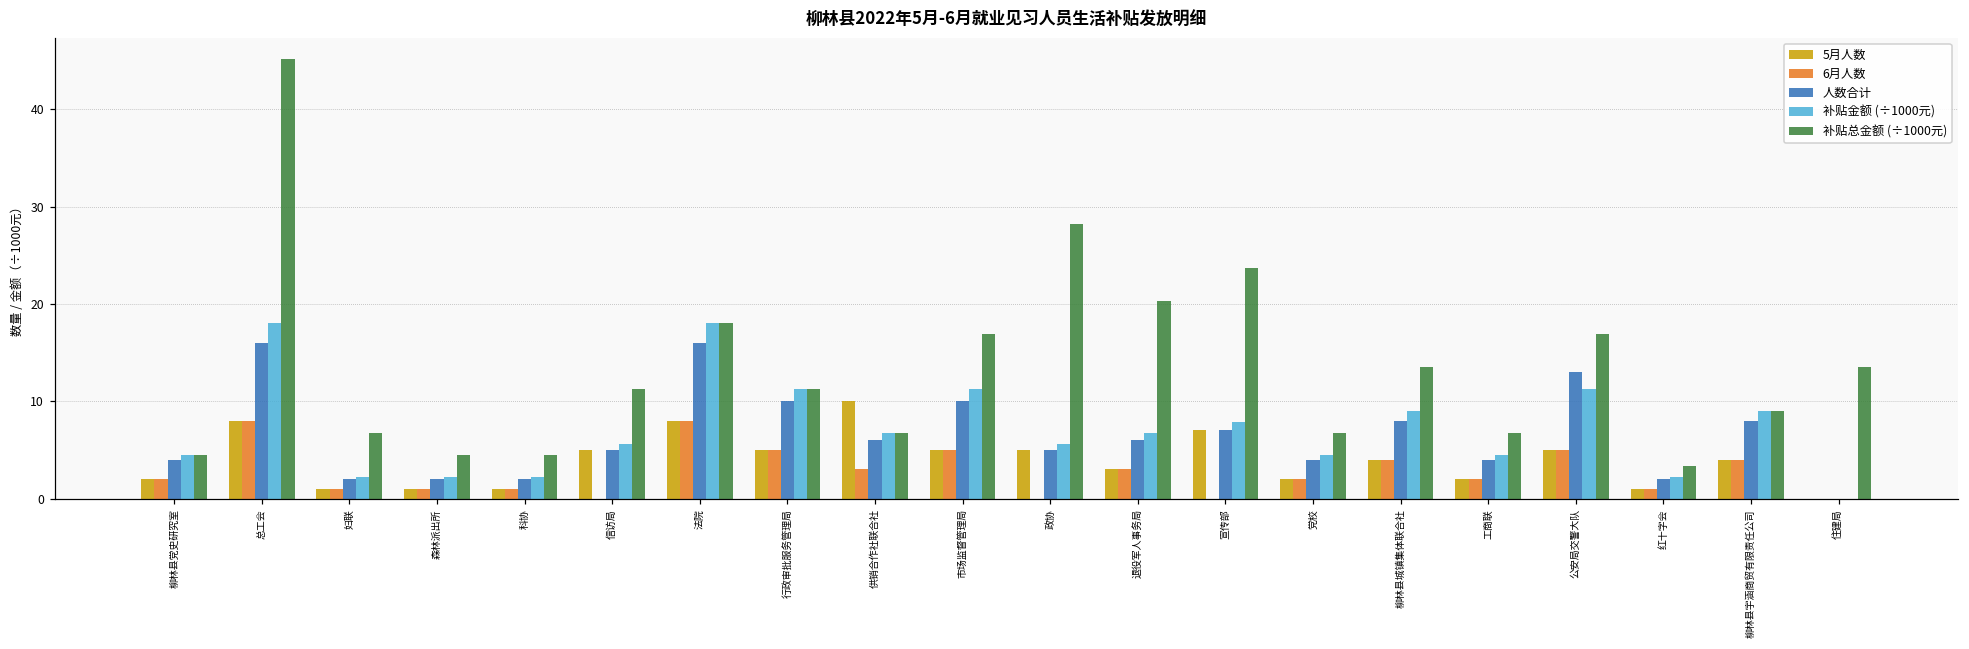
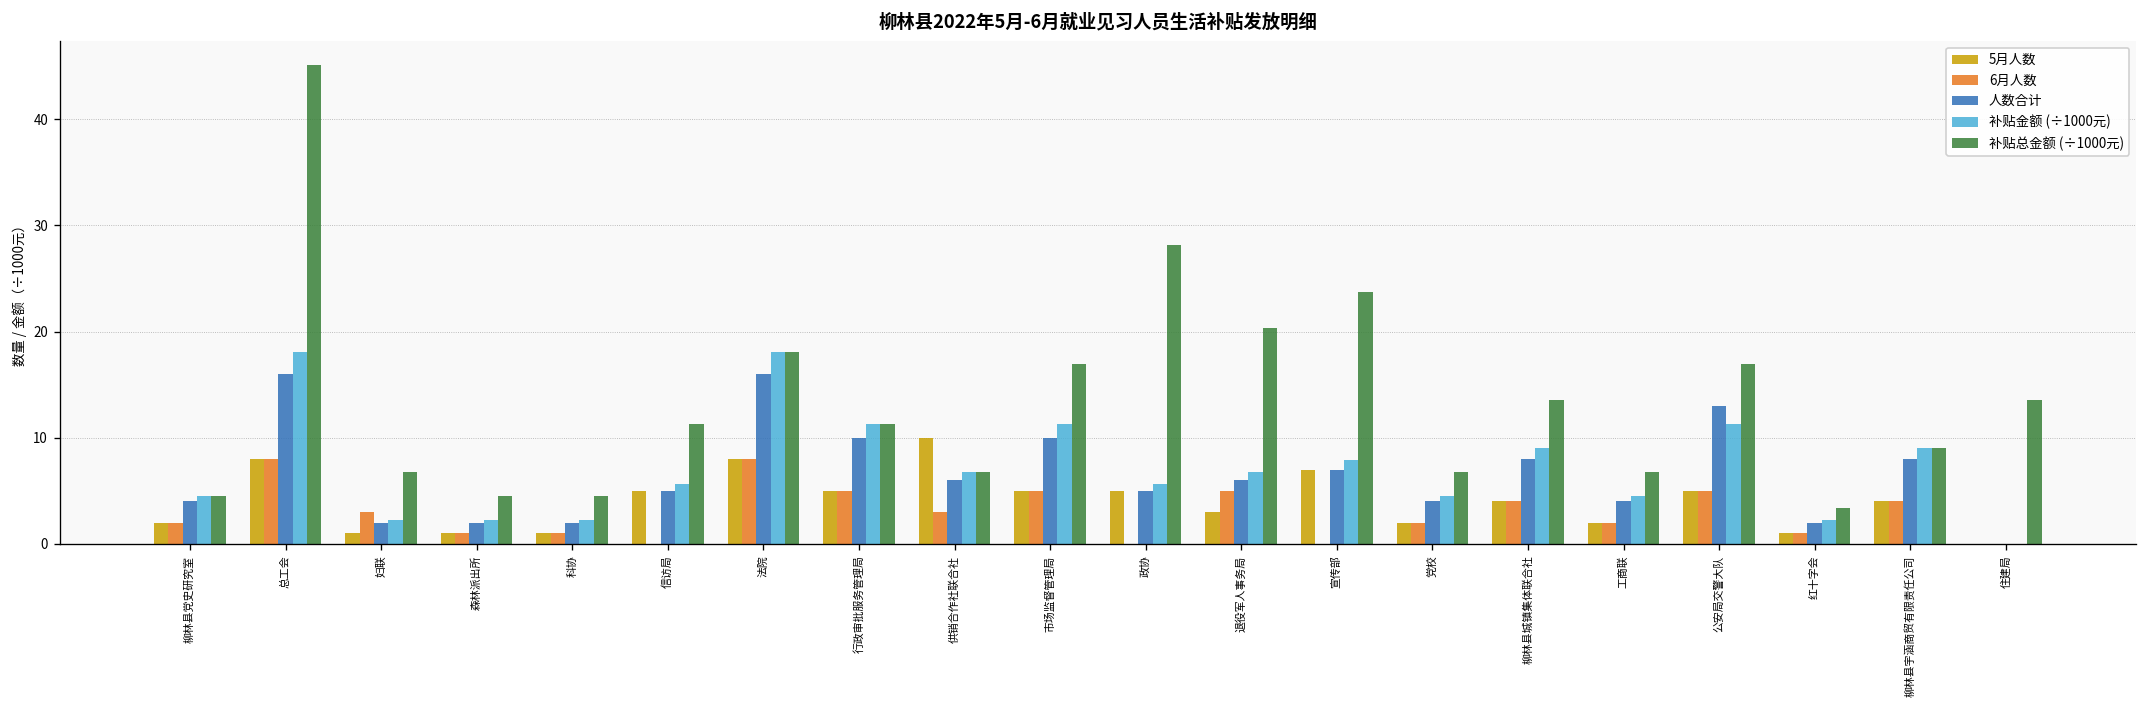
  {
    "5月人数": {
      "柳林县党史研究室": 2,
      "总工会": 8,
      "妇联": 1,
      "森林派出所": 1,
      "科协": 1,
      "信访局": 5,
      "法院": 8,
      "行政审批服务管理局": 5,
      "供销合作社联合社": 10,
      "市场监督管理局": 5,
      "政协": 5,
      "退役军人事务局": 3,
      "宣传部": 7,
      "党校": 2,
      "柳林县城镇集体联合社": 4,
      "工商联": 2,
      "公安局交警大队": 5,
      "红十字会": 1,
      "柳林县宇涵商贸有限责任公司": 4,
      "住建局": 0
    },
    "6月人数": {
      "柳林县党史研究室": 2,
      "总工会": 8,
-     "妇联": 1,
+     "妇联": 3,
      "森林派出所": 1,
      "科协": 1,
      "信访局": 0,
      "法院": 8,
      "行政审批服务管理局": 5,
      "供销合作社联合社": 3,
      "市场监督管理局": 5,
      "政协": 0,
-     "退役军人事务局": 3,
+     "退役军人事务局": 5,
      "宣传部": 0,
      "党校": 2,
      "柳林县城镇集体联合社": 4,
      "工商联": 2,
      "公安局交警大队": 5,
      "红十字会": 1,
      "柳林县宇涵商贸有限责任公司": 4,
      "住建局": 0
    },
    "人数合计": {
      "柳林县党史研究室": 4,
      "总工会": 16,
      "妇联": 2,
      "森林派出所": 2,
      "科协": 2,
      "信访局": 5,
      "法院": 16,
      "行政审批服务管理局": 10,
      "供销合作社联合社": 6,
      "市场监督管理局": 10,
      "政协": 5,
      "退役军人事务局": 6,
      "宣传部": 7,
      "党校": 4,
      "柳林县城镇集体联合社": 8,
      "工商联": 4,
      "公安局交警大队": 13,
      "红十字会": 2,
      "柳林县宇涵商贸有限责任公司": 8,
      "住建局": 0
    },
    "补贴金额 (÷1000元)": {
      "柳林县党史研究室": 5,
      "总工会": 18,
      "妇联": 2,
      "森林派出所": 2,
      "科协": 2,
      "信访局": 6,
      "法院": 18,
      "行政审批服务管理局": 11,
      "供销合作社联合社": 7,
      "市场监督管理局": 11,
      "政协": 6,
      "退役军人事务局": 7,
      "宣传部": 8,
      "党校": 5,
      "柳林县城镇集体联合社": 9,
      "工商联": 5,
      "公安局交警大队": 11,
      "红十字会": 2,
      "柳林县宇涵商贸有限责任公司": 9,
      "住建局": 0
    },
    "补贴总金额 (÷1000元)": {
      "柳林县党史研究室": 5,
      "总工会": 45,
      "妇联": 7,
      "森林派出所": 5,
      "科协": 5,
      "信访局": 11,
      "法院": 18,
      "行政审批服务管理局": 11,
      "供销合作社联合社": 7,
      "市场监督管理局": 17,
      "政协": 28,
      "退役军人事务局": 20,
      "宣传部": 24,
      "党校": 7,
      "柳林县城镇集体联合社": 14,
      "工商联": 7,
      "公安局交警大队": 17,
      "红十字会": 3,
      "柳林县宇涵商贸有限责任公司": 9,
      "住建局": 14
    }
  }
